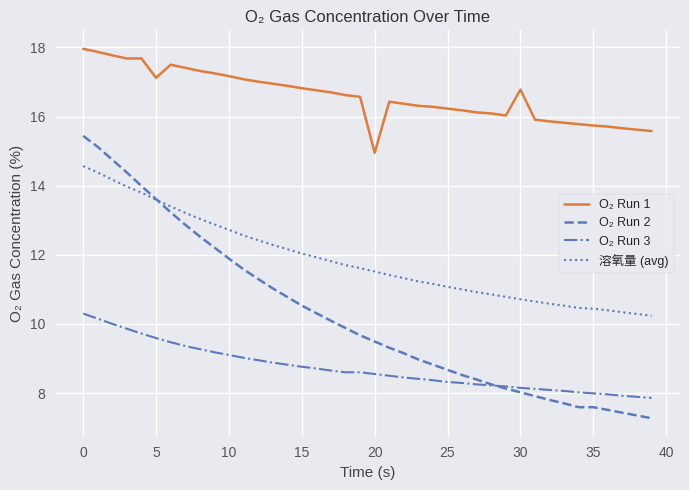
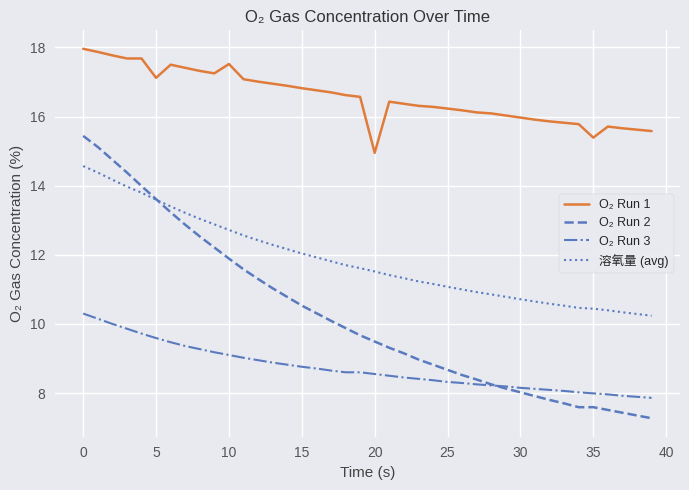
  {
    "O₂ Run 1": {
      "0": 18.0,
      "5": 17.1,
-     "10": 17.2,
+     "10": 17.5,
      "15": 16.8,
      "20": 15.0,
      "25": 16.2,
-     "30": 16.8,
-     "35": 15.7
+     "30": 16.0,
+     "35": 15.4
    }
  }
